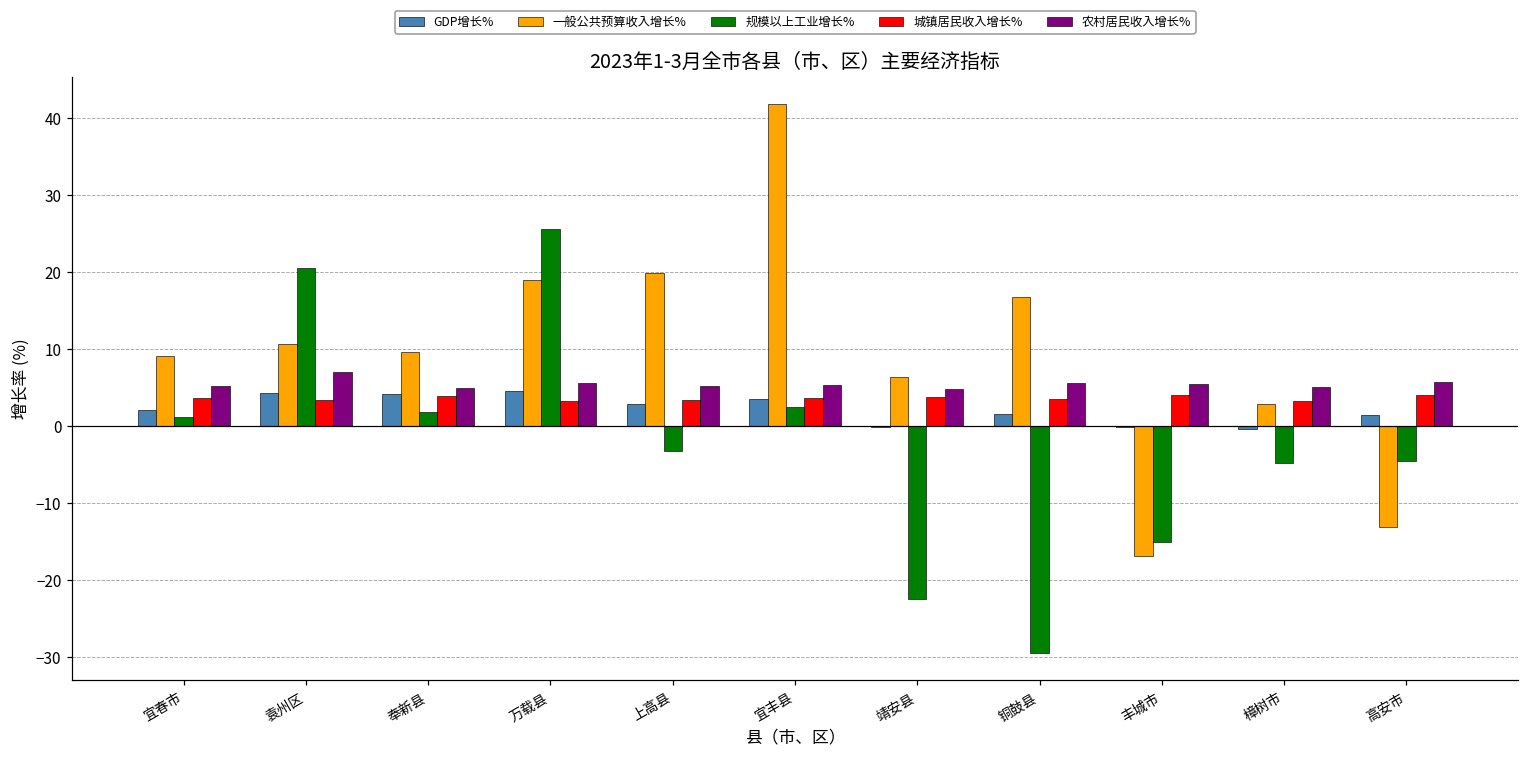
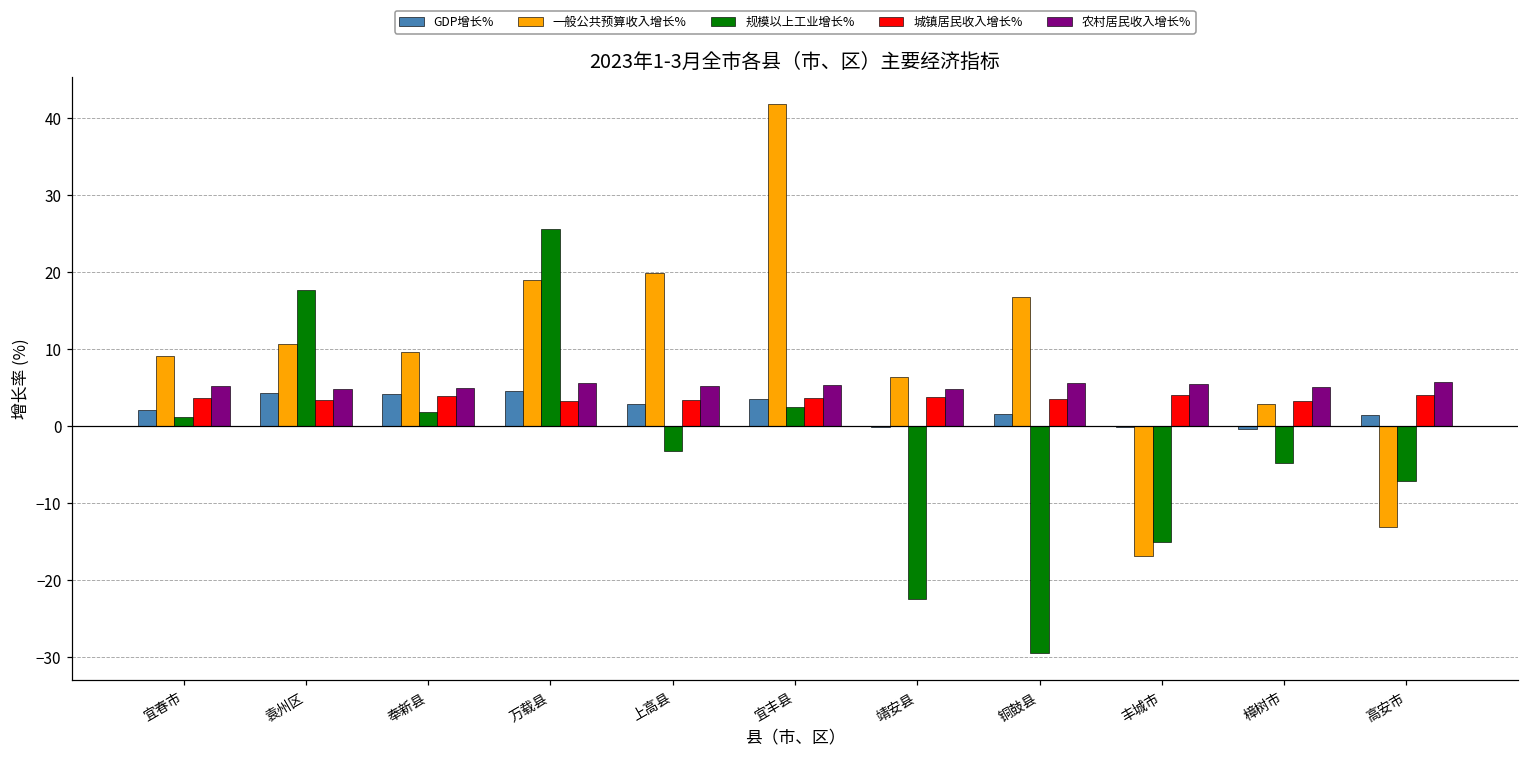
  {
    "GDP增长%": {
      "宜春市": 2,
      "袁州区": 4,
      "奉新县": 4,
      "万载县": 5,
      "上高县": 3,
      "宜丰县": 4,
      "铜鼓县": 2,
      "樟树市": 0,
      "高安市": 1
    },
    "一般公共预算收入增长%": {
      "宜春市": 9,
      "袁州区": 11,
      "奉新县": 10,
      "万载县": 19,
      "上高县": 20,
      "宜丰县": 42,
      "靖安县": 6,
      "铜鼓县": 17,
      "丰城市": -17,
      "樟树市": 3,
      "高安市": -13
    },
    "规模以上工业增长%": {
      "宜春市": 1,
-     "袁州区": 21,
+     "袁州区": 18,
      "奉新县": 2,
      "万载县": 26,
      "上高县": -3,
      "宜丰县": 3,
      "靖安县": -23,
      "铜鼓县": -30,
      "丰城市": -15,
      "樟树市": -5,
-     "高安市": -5
+     "高安市": -7
    },
    "城镇居民收入增长%": {
      "宜春市": 4,
      "袁州区": 3,
      "奉新县": 4,
      "万载县": 3,
      "上高县": 3,
      "宜丰县": 4,
      "靖安县": 4,
      "铜鼓县": 4,
      "丰城市": 4,
      "樟树市": 3,
      "高安市": 4
    },
    "农村居民收入增长%": {
      "宜春市": 5,
-     "袁州区": 7,
+     "袁州区": 5,
      "奉新县": 5,
      "万载县": 6,
      "上高县": 5,
      "宜丰县": 5,
      "靖安县": 5,
      "铜鼓县": 6,
      "丰城市": 5,
      "樟树市": 5,
      "高安市": 6
    }
  }
